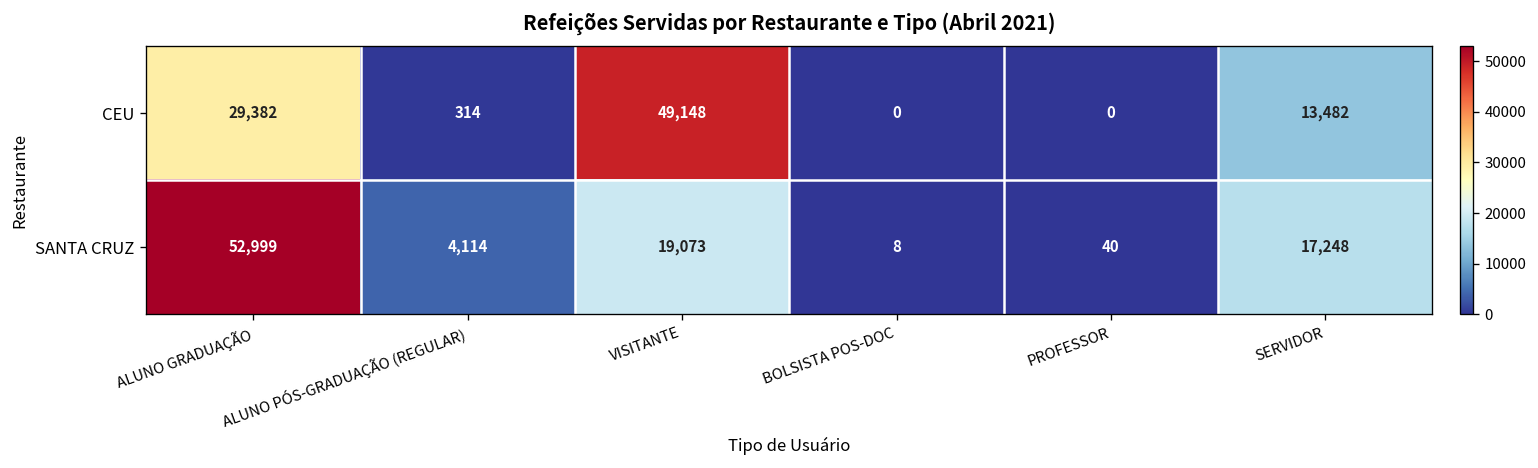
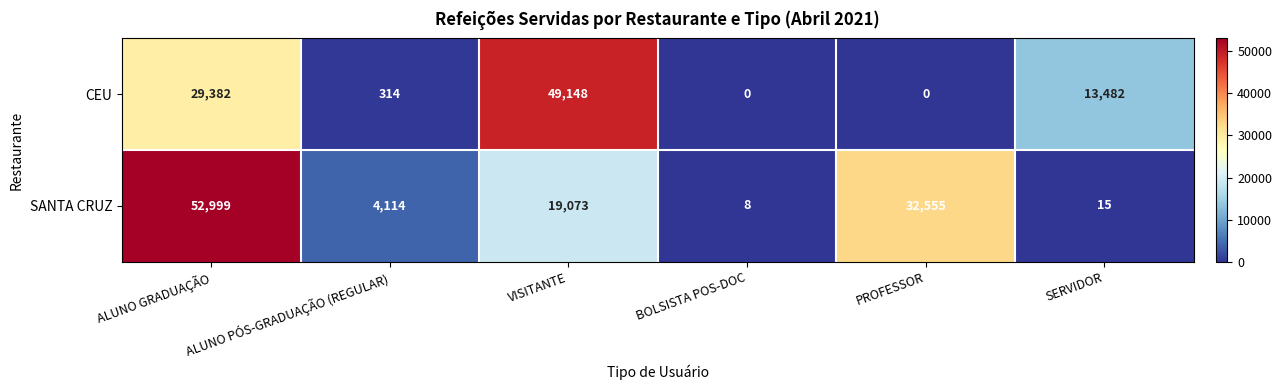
  {
    "CEU": {
      "ALUNO GRADUAÇÃO": "29,382",
      "ALUNO PÓS-GRADUAÇÃO (REGULAR)": "314",
      "VISITANTE": "49,148",
      "BOLSISTA POS-DOC": "0",
      "PROFESSOR": "0",
      "SERVIDOR": "13,482"
    },
    "SANTA CRUZ": {
      "ALUNO GRADUAÇÃO": "52,999",
      "ALUNO PÓS-GRADUAÇÃO (REGULAR)": "4,114",
      "VISITANTE": "19,073",
      "BOLSISTA POS-DOC": "8",
-     "PROFESSOR": "40",
-     "SERVIDOR": "17,248"
+     "PROFESSOR": "32,555",
+     "SERVIDOR": "15"
    }
  }
